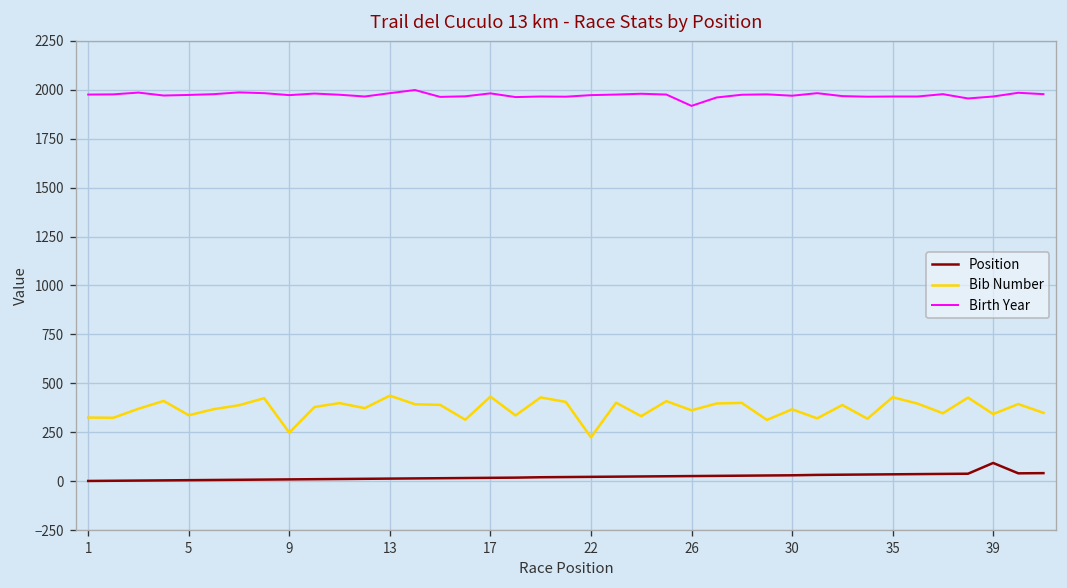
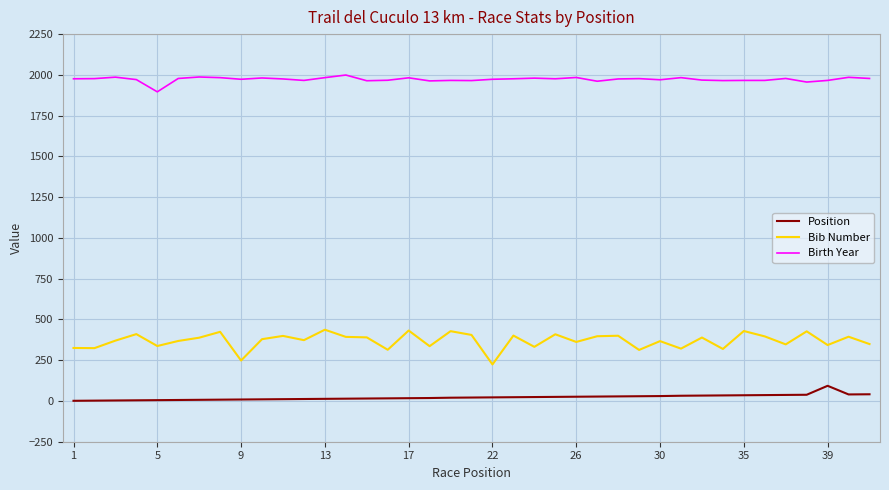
  {
    "Position": {
      "1": 0,
      "5": 10,
      "9": 10,
      "13": 10,
      "17": 20,
      "22": 20,
      "26": 30,
      "30": 30,
      "35": 40,
      "39": 90
    },
    "Bib Number": {
      "1": 330,
      "5": 340,
      "9": 250,
      "13": 440,
      "17": 430,
      "22": 220,
      "26": 360,
      "30": 370,
      "35": 430,
      "39": 340
    },
    "Birth Year": {
      "1": 1980,
-     "5": 1970,
+     "5": 1900,
      "9": 1970,
      "13": 1980,
      "17": 1980,
      "22": 1970,
-     "26": 1920,
+     "26": 1980,
      "30": 1970,
      "35": 1970,
      "39": 1970
    }
  }
